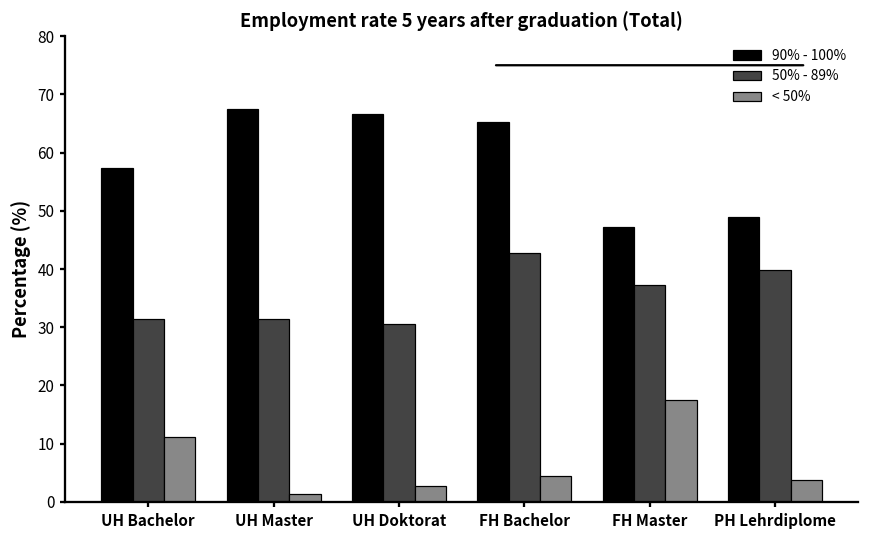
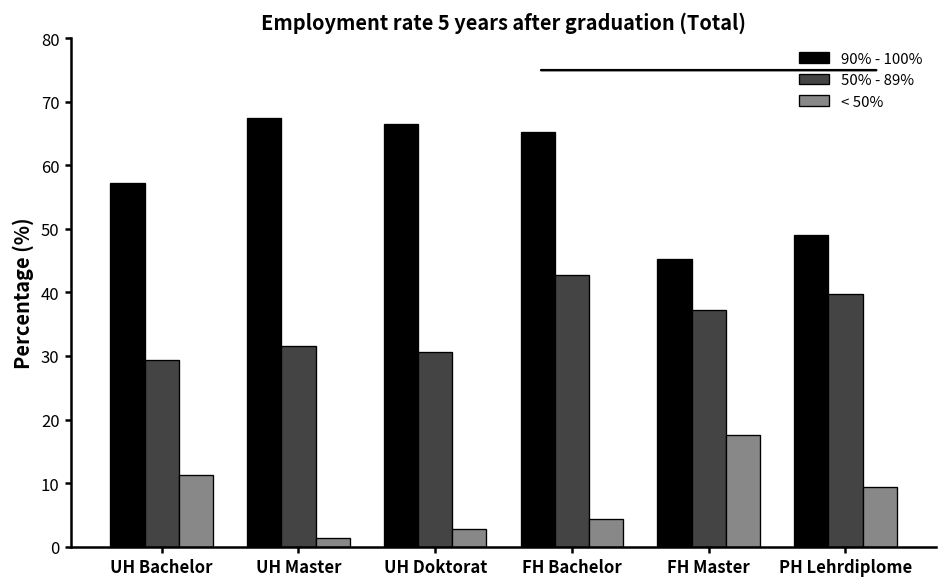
  {
    "90% - 100%": {
      "UH Bachelor": 57,
      "UH Master": 67,
      "UH Doktorat": 67,
      "FH Bachelor": 65,
-     "FH Master": 47,
+     "FH Master": 45,
      "PH Lehrdiplome": 49
    },
    "50% - 89%": {
-     "UH Bachelor": 32,
+     "UH Bachelor": 29,
      "UH Master": 32,
      "UH Doktorat": 31,
      "FH Bachelor": 43,
      "FH Master": 37,
      "PH Lehrdiplome": 40
    },
    "< 50%": {
      "UH Bachelor": 11,
      "UH Master": 1,
      "UH Doktorat": 3,
      "FH Bachelor": 4,
      "FH Master": 18,
-     "PH Lehrdiplome": 4
+     "PH Lehrdiplome": 9
    }
  }
